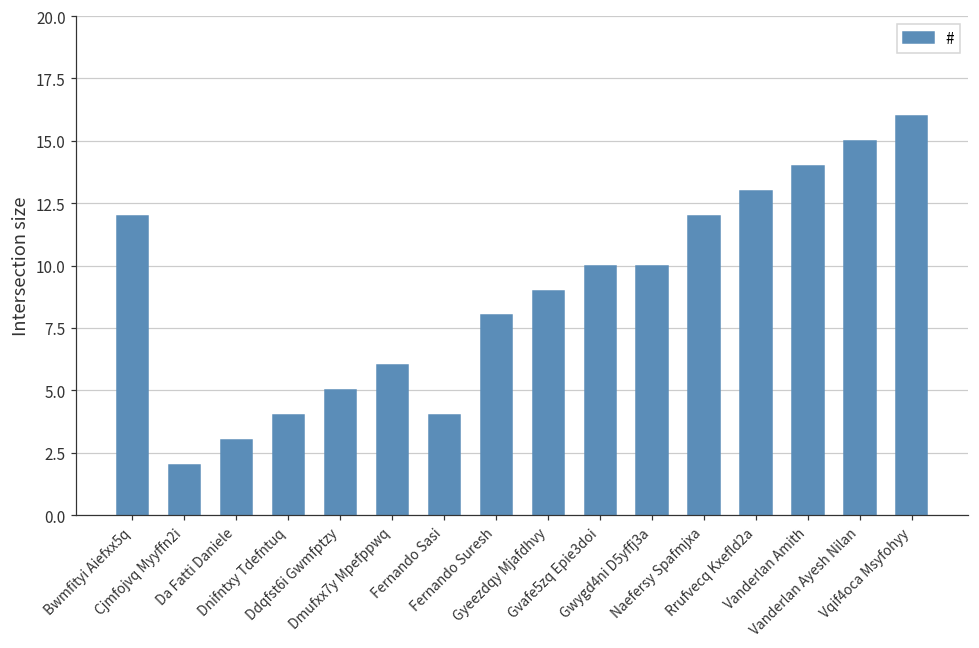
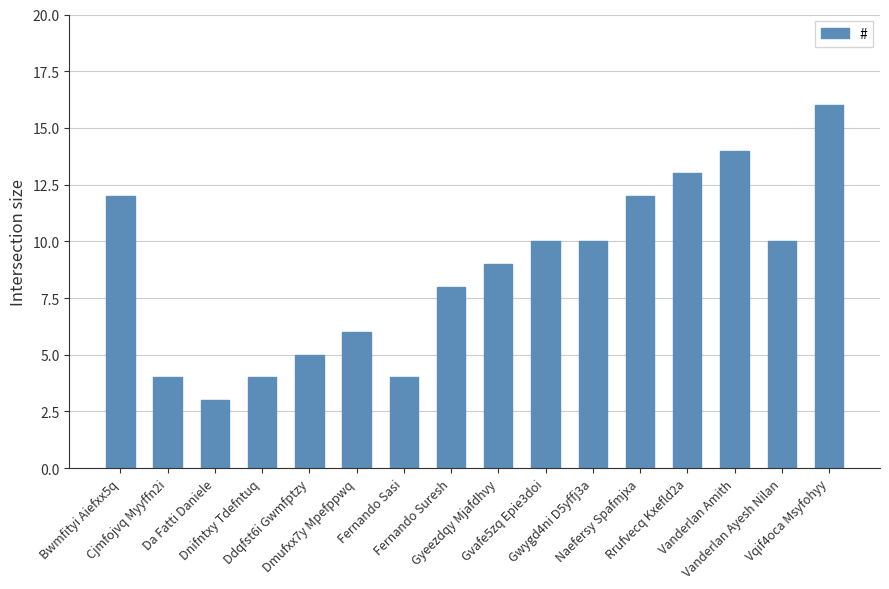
  {
    "Bwmfityi Aiefxx5q": 12,
-   "Cjmfojvq Myyffn2i": 2,
+   "Cjmfojvq Myyffn2i": 4,
    "Da Fatti Daniele": 3,
    "Dnifntxy Tdefntuq": 4,
    "Ddqfst6i Gwmfptzy": 5,
    "Dmufxx7y Mpefppwq": 6,
    "Fernando Sasi": 4,
    "Fernando Suresh": 8,
    "Gyeezdqy Mjafdhvy": 9,
    "Gvafe5zq Epie3doi": 10,
    "Gwygd4ni D5yffj3a": 10,
    "Naefersy Spafmjxa": 12,
    "Rrufvecq Kxefld2a": 13,
    "Vanderlan Amith": 14,
-   "Vanderlan Ayesh Nilan": 15,
+   "Vanderlan Ayesh Nilan": 10,
    "Vqif4oca Msyfohyy": 16
  }
